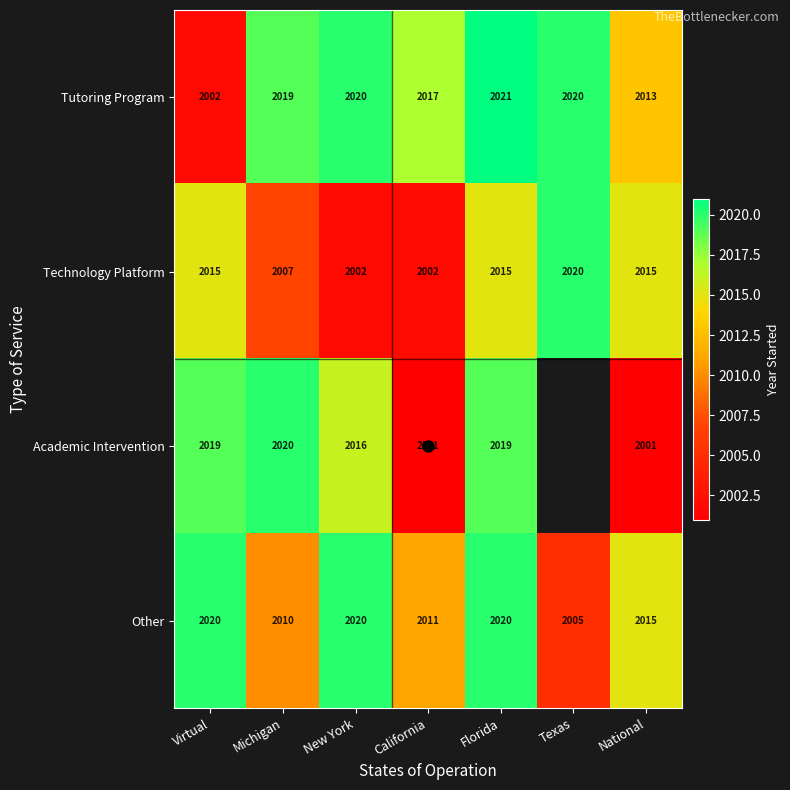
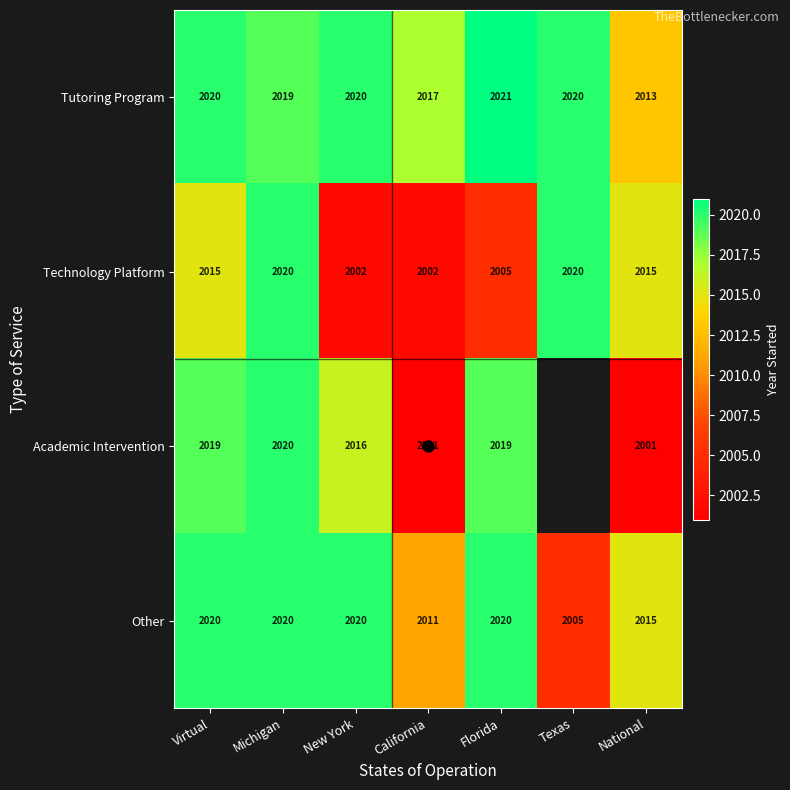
  {
    "Tutoring Program": {
-     "Virtual": 2002,
+     "Virtual": 2020,
      "Michigan": 2019,
      "New York": 2020,
      "California": 2017,
      "Florida": 2021,
      "Texas": 2020,
      "National": 2013
    },
    "Technology Platform": {
      "Virtual": 2015,
-     "Michigan": 2007,
+     "Michigan": 2020,
      "New York": 2002,
      "California": 2002,
-     "Florida": 2015,
+     "Florida": 2005,
      "Texas": 2020,
      "National": 2015
    },
    "Academic Intervention": {
      "Virtual": 2019,
      "Michigan": 2020,
      "New York": 2016,
      "Florida": 2019,
      "National": 2001
    },
    "Other": {
      "Virtual": 2020,
-     "Michigan": 2010,
+     "Michigan": 2020,
      "New York": 2020,
      "California": 2011,
      "Florida": 2020,
      "Texas": 2005,
      "National": 2015
    }
  }
